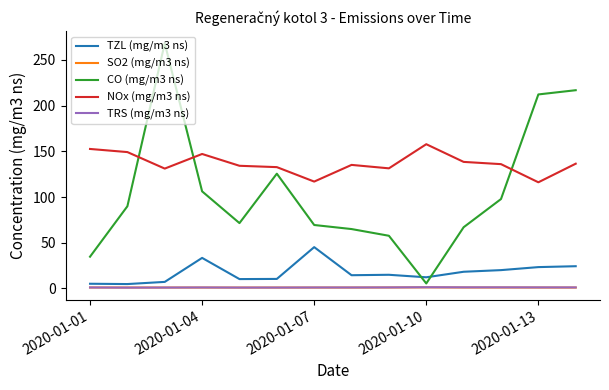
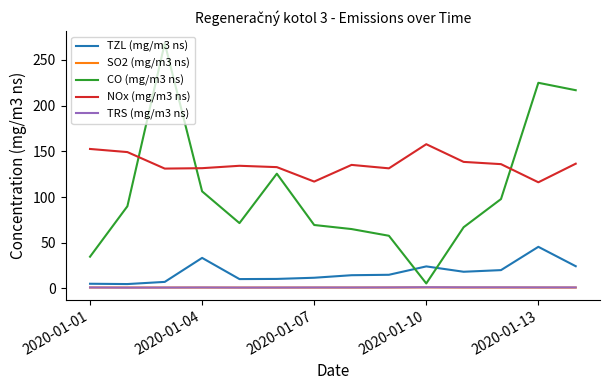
  {
    "TZL (mg/m3 ns)": {
      "2020-01-01": 10,
      "2020-01-04": 30,
-     "2020-01-07": 50,
-     "2020-01-10": 10,
-     "2020-01-13": 20
+     "2020-01-07": 10,
+     "2020-01-10": 20,
+     "2020-01-13": 50
    },
    "CO (mg/m3 ns)": {
      "2020-01-01": 30,
      "2020-01-04": 110,
      "2020-01-07": 70,
      "2020-01-10": 10,
-     "2020-01-13": 210
+     "2020-01-13": 230
    },
    "NOx (mg/m3 ns)": {
      "2020-01-01": 150,
-     "2020-01-04": 150,
+     "2020-01-04": 130,
      "2020-01-07": 120,
      "2020-01-10": 160,
      "2020-01-13": 120
    }
  }
